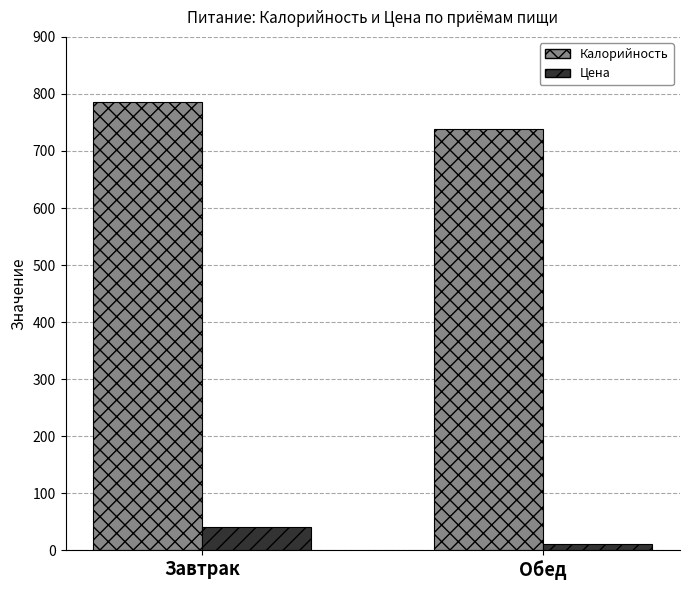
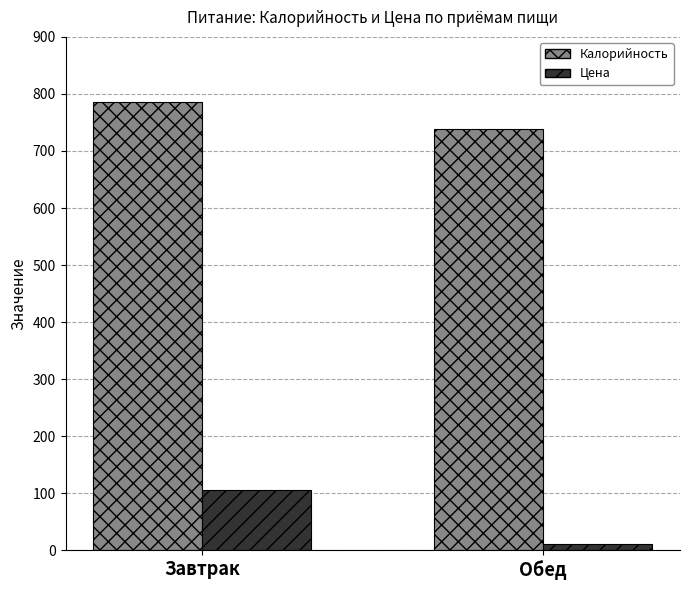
  {
    "Калорийность": {
      "Завтрак": 790,
      "Обед": 740
    },
    "Цена": {
-     "Завтрак": 40,
+     "Завтрак": 110,
      "Обед": 10
    }
  }
